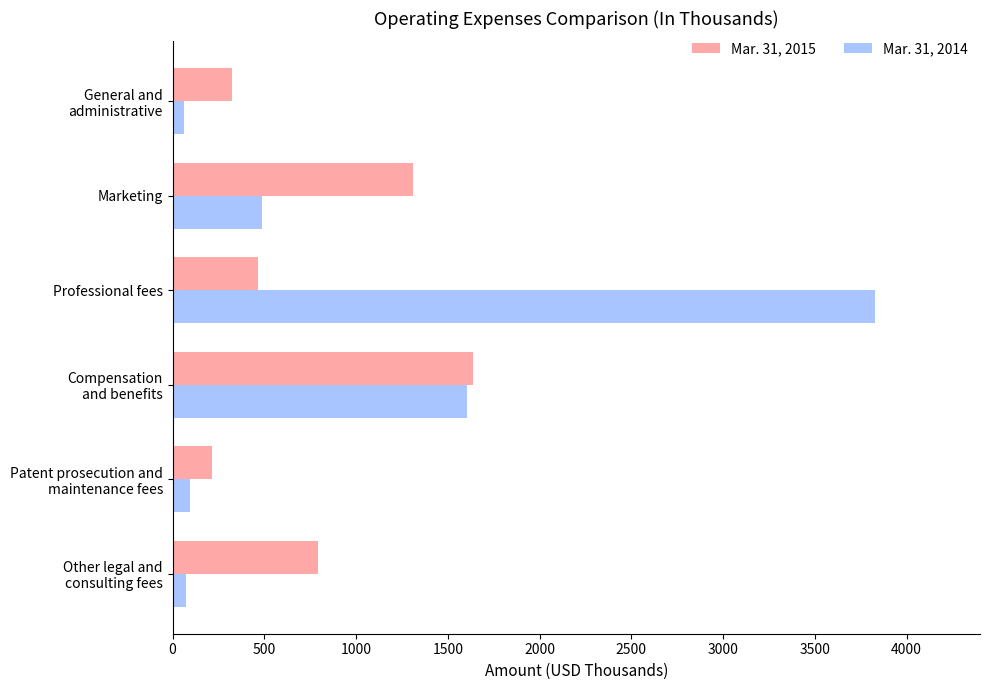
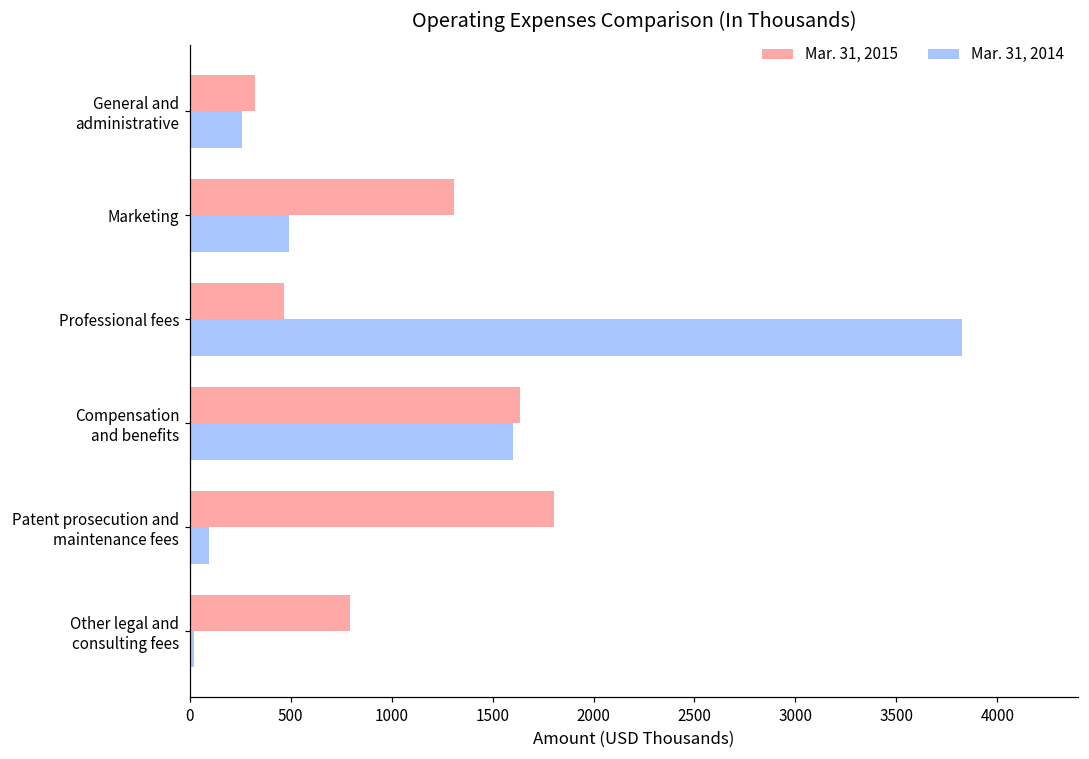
  {
    "Mar. 31, 2015": {
      "General and administrative": 320,
      "Marketing": 1310,
      "Professional fees": 470,
      "Compensation and benefits": 1640,
-     "Patent prosecution and maintenance fees": 220,
+     "Patent prosecution and maintenance fees": 1810,
      "Other legal and consulting fees": 800
    },
    "Mar. 31, 2014": {
-     "General and administrative": 60,
+     "General and administrative": 260,
      "Marketing": 490,
      "Professional fees": 3830,
      "Compensation and benefits": 1600,
      "Patent prosecution and maintenance fees": 90,
-     "Other legal and consulting fees": 70
+     "Other legal and consulting fees": 20
    }
  }
